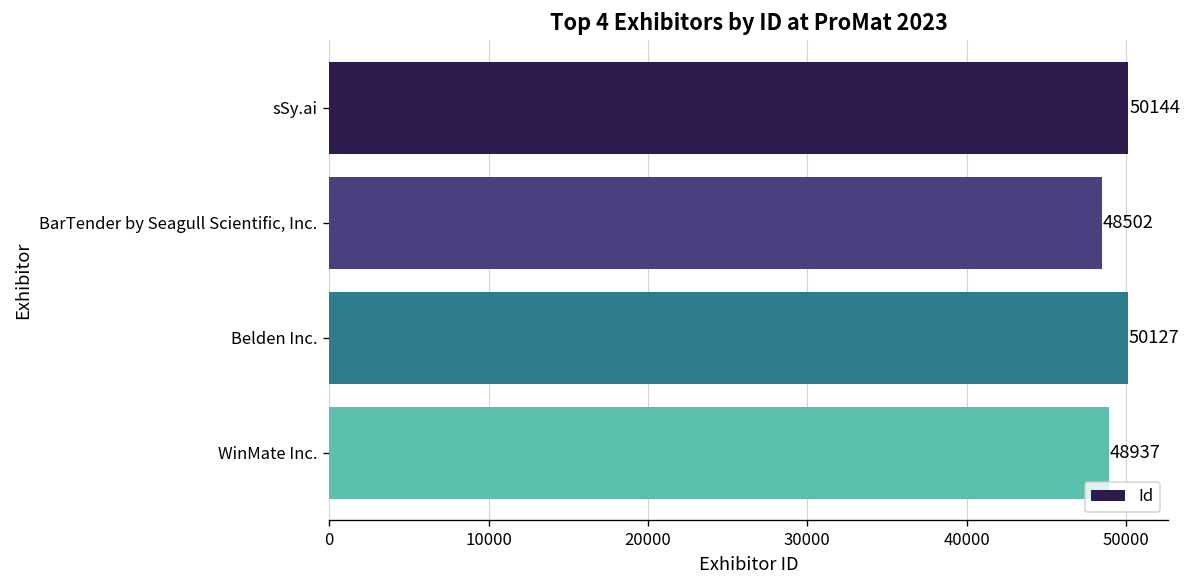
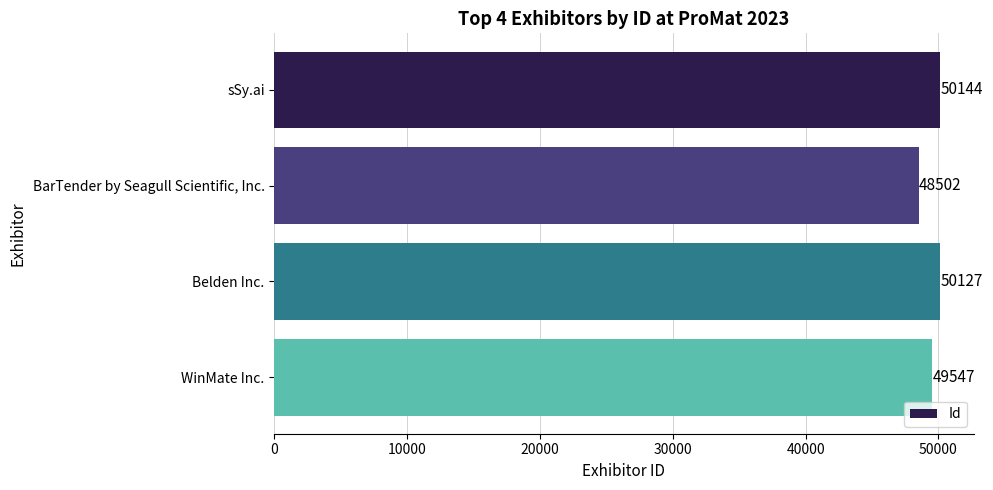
  {
    "sSy.ai": 50144,
    "BarTender by Seagull Scientific, Inc.": 48502,
    "Belden Inc.": 50127,
-   "WinMate Inc.": 48937
+   "WinMate Inc.": 49547
  }
